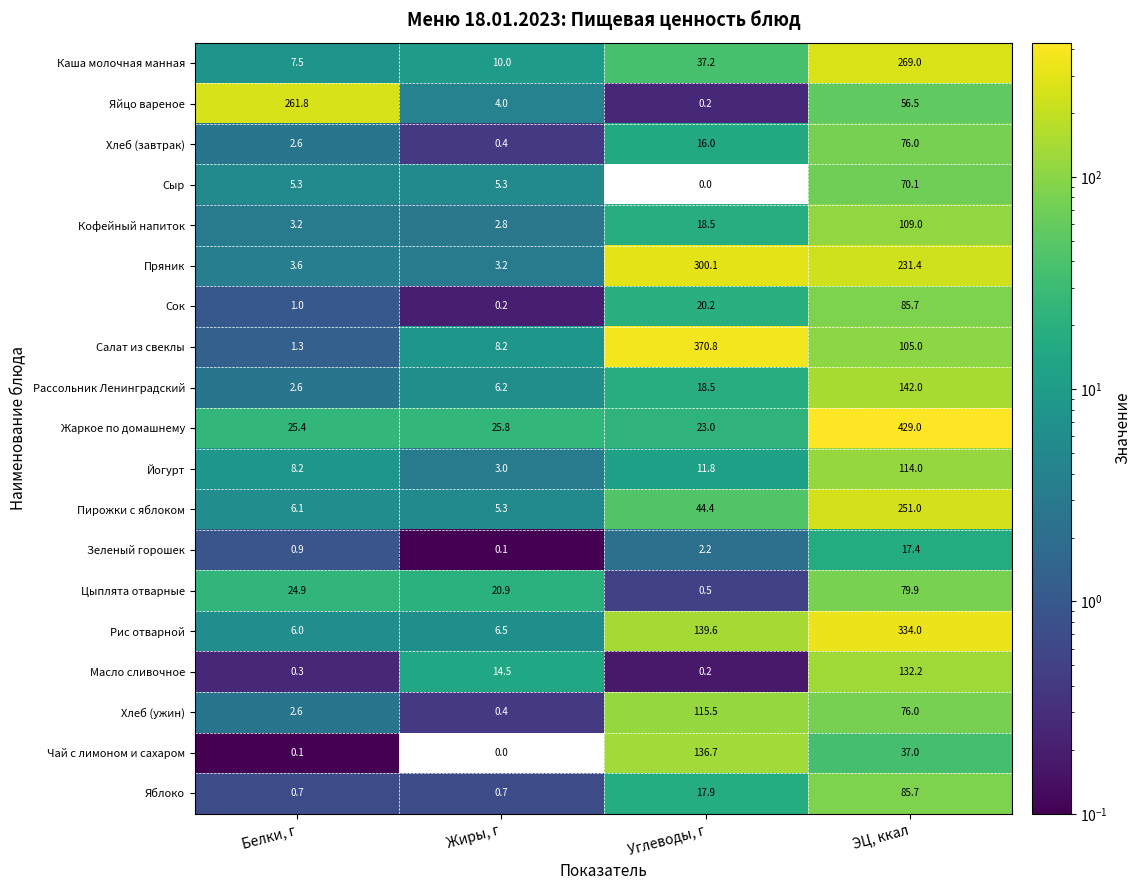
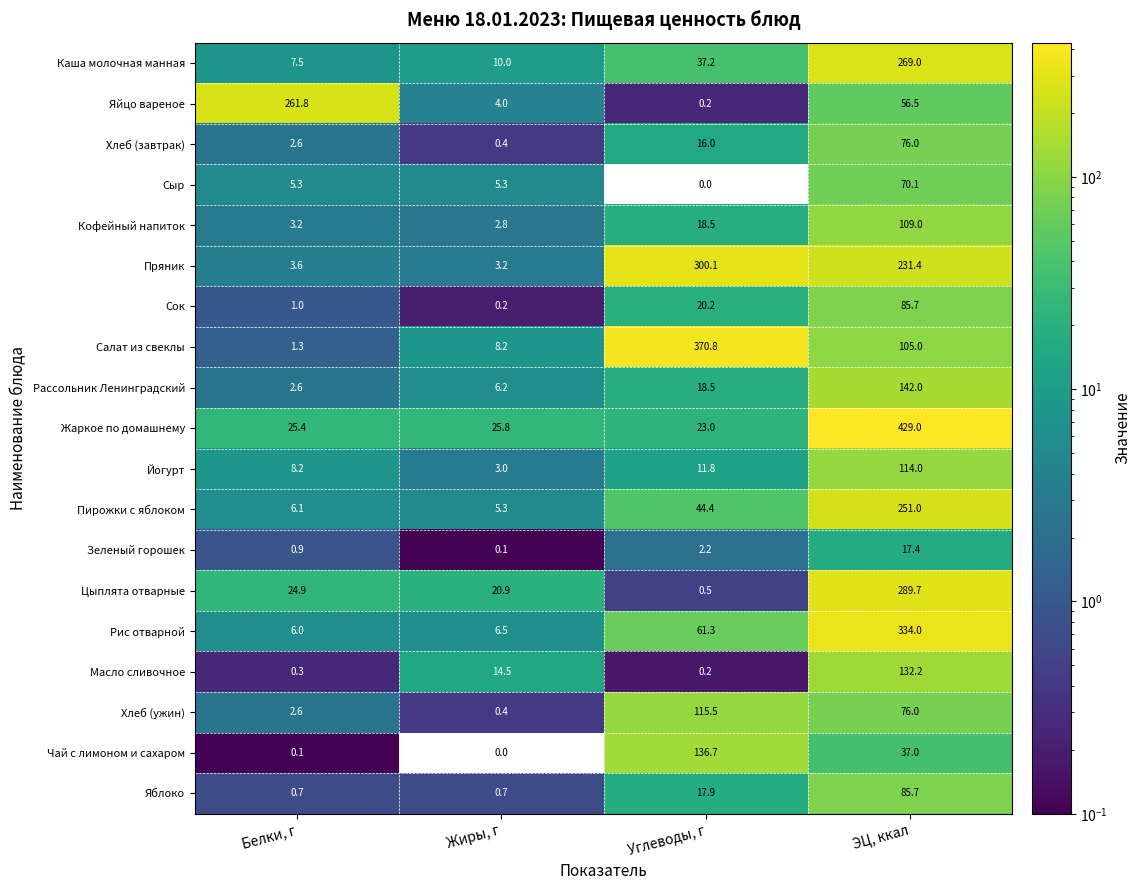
  {
    "Каша молочная манная": {
      "Белки, г": 7.5,
      "Жиры, г": 10.0,
      "Углеводы, г": 37.2,
      "ЭЦ, ккал": 269.0
    },
    "Яйцо вареное": {
      "Белки, г": 261.8,
      "Жиры, г": 4.0,
      "Углеводы, г": 0.2,
      "ЭЦ, ккал": 56.5
    },
    "Хлеб (завтрак)": {
      "Белки, г": 2.6,
      "Жиры, г": 0.4,
      "Углеводы, г": 16.0,
      "ЭЦ, ккал": 76.0
    },
    "Сыр": {
      "Белки, г": 5.3,
      "Жиры, г": 5.3,
      "Углеводы, г": 0.0,
      "ЭЦ, ккал": 70.1
    },
    "Кофейный напиток": {
      "Белки, г": 3.2,
      "Жиры, г": 2.8,
      "Углеводы, г": 18.5,
      "ЭЦ, ккал": 109.0
    },
    "Пряник": {
      "Белки, г": 3.6,
      "Жиры, г": 3.2,
      "Углеводы, г": 300.1,
      "ЭЦ, ккал": 231.4
    },
    "Сок": {
      "Белки, г": 1.0,
      "Жиры, г": 0.2,
      "Углеводы, г": 20.2,
      "ЭЦ, ккал": 85.7
    },
    "Салат из свеклы": {
      "Белки, г": 1.3,
      "Жиры, г": 8.2,
      "Углеводы, г": 370.8,
      "ЭЦ, ккал": 105.0
    },
    "Рассольник Ленинградский": {
      "Белки, г": 2.6,
      "Жиры, г": 6.2,
      "Углеводы, г": 18.5,
      "ЭЦ, ккал": 142.0
    },
    "Жаркое по домашнему": {
      "Белки, г": 25.4,
      "Жиры, г": 25.8,
      "Углеводы, г": 23.0,
      "ЭЦ, ккал": 429.0
    },
    "Йогурт": {
      "Белки, г": 8.2,
      "Жиры, г": 3.0,
      "Углеводы, г": 11.8,
      "ЭЦ, ккал": 114.0
    },
    "Пирожки с яблоком": {
      "Белки, г": 6.1,
      "Жиры, г": 5.3,
      "Углеводы, г": 44.4,
      "ЭЦ, ккал": 251.0
    },
    "Зеленый горошек": {
      "Белки, г": 0.9,
      "Жиры, г": 0.1,
      "Углеводы, г": 2.2,
      "ЭЦ, ккал": 17.4
    },
    "Цыплята отварные": {
      "Белки, г": 24.9,
      "Жиры, г": 20.9,
      "Углеводы, г": 0.5,
-     "ЭЦ, ккал": 79.9
+     "ЭЦ, ккал": 289.7
    },
    "Рис отварной": {
      "Белки, г": 6.0,
      "Жиры, г": 6.5,
-     "Углеводы, г": 139.6,
+     "Углеводы, г": 61.3,
      "ЭЦ, ккал": 334.0
    },
    "Масло сливочное": {
      "Белки, г": 0.3,
      "Жиры, г": 14.5,
      "Углеводы, г": 0.2,
      "ЭЦ, ккал": 132.2
    },
    "Хлеб (ужин)": {
      "Белки, г": 2.6,
      "Жиры, г": 0.4,
      "Углеводы, г": 115.5,
      "ЭЦ, ккал": 76.0
    },
    "Чай с лимоном и сахаром": {
      "Белки, г": 0.1,
      "Жиры, г": 0.0,
      "Углеводы, г": 136.7,
      "ЭЦ, ккал": 37.0
    },
    "Яблоко": {
      "Белки, г": 0.7,
      "Жиры, г": 0.7,
      "Углеводы, г": 17.9,
      "ЭЦ, ккал": 85.7
    }
  }
